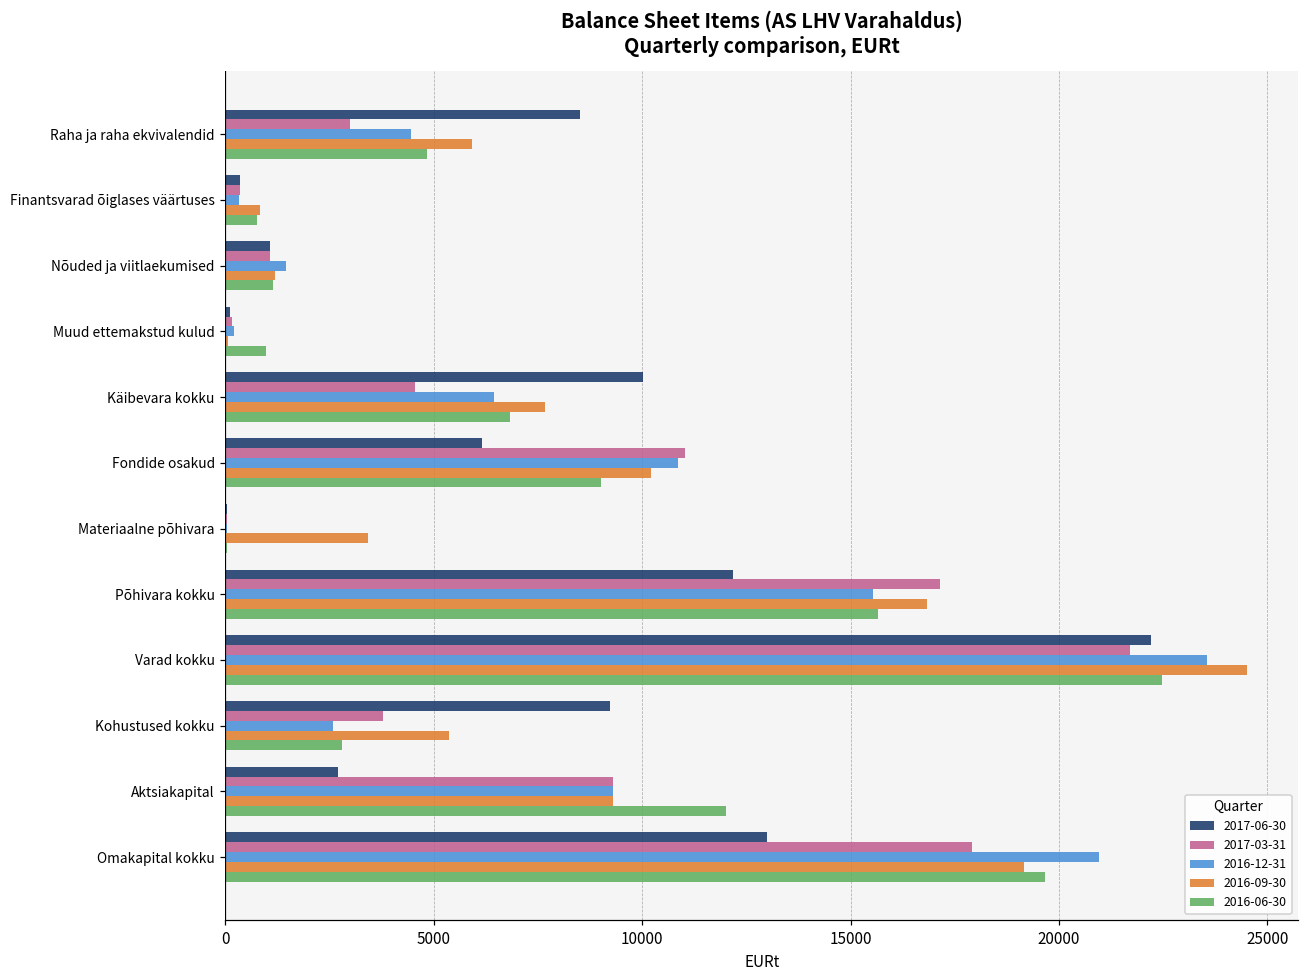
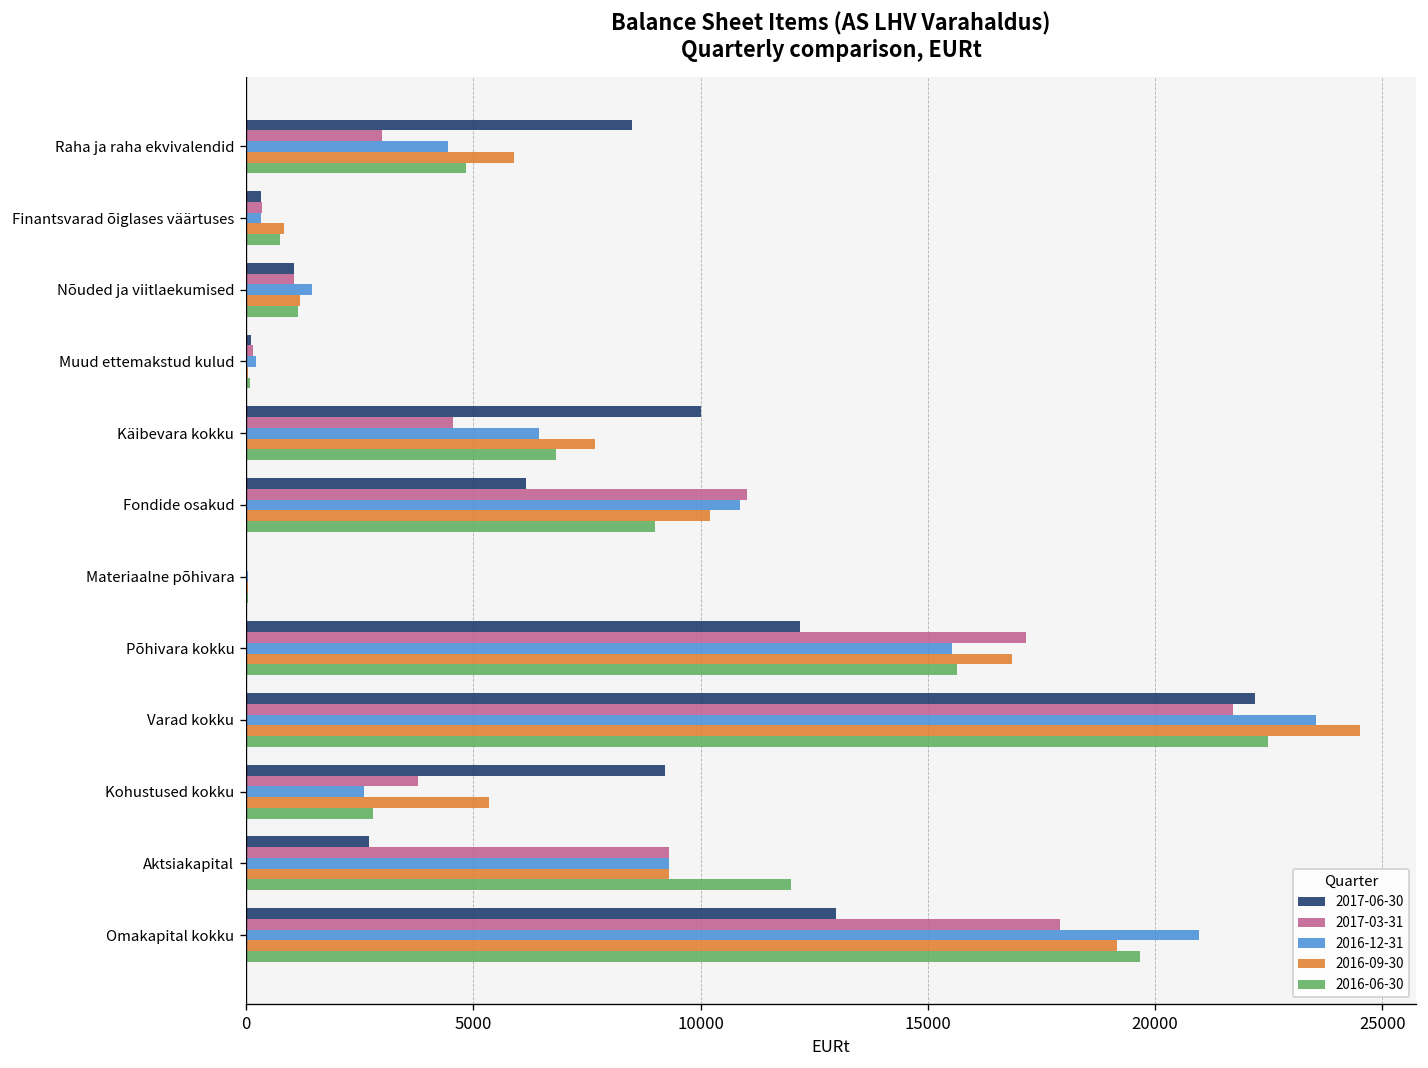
  {
    "2017-06-30": {
      "Raha ja raha ekvivalendid": 8500,
      "Finantsvarad õiglases väärtuses": 300,
      "Nõuded ja viitlaekumised": 1100,
      "Muud ettemakstud kulud": 100,
      "Käibevara kokku": 10000,
      "Fondide osakud": 6200,
      "Põhivara kokku": 12200,
      "Varad kokku": 22200,
      "Kohustused kokku": 9200,
      "Aktsiakapital": 2700,
      "Omakapital kokku": 13000
    },
    "2017-03-31": {
      "Raha ja raha ekvivalendid": 3000,
      "Finantsvarad õiglases väärtuses": 300,
      "Nõuded ja viitlaekumised": 1100,
      "Muud ettemakstud kulud": 200,
      "Käibevara kokku": 4500,
      "Fondide osakud": 11000,
      "Põhivara kokku": 17200,
      "Varad kokku": 21700,
      "Kohustused kokku": 3800,
      "Aktsiakapital": 9300,
      "Omakapital kokku": 17900
    },
    "2016-12-31": {
      "Raha ja raha ekvivalendid": 4500,
      "Finantsvarad õiglases väärtuses": 300,
      "Nõuded ja viitlaekumised": 1500,
      "Muud ettemakstud kulud": 200,
      "Käibevara kokku": 6400,
      "Fondide osakud": 10900,
      "Põhivara kokku": 15500,
      "Varad kokku": 23500,
      "Kohustused kokku": 2600,
      "Aktsiakapital": 9300,
      "Omakapital kokku": 21000
    },
    "2016-09-30": {
      "Raha ja raha ekvivalendid": 5900,
      "Finantsvarad õiglases väärtuses": 800,
      "Nõuded ja viitlaekumised": 1200,
      "Käibevara kokku": 7700,
      "Fondide osakud": 10200,
-     "Materiaalne põhivara": 3400,
+     "Materiaalne põhivara": 0,
      "Põhivara kokku": 16800,
      "Varad kokku": 24500,
      "Kohustused kokku": 5400,
      "Aktsiakapital": 9300,
      "Omakapital kokku": 19200
    },
    "2016-06-30": {
      "Raha ja raha ekvivalendid": 4800,
      "Finantsvarad õiglases väärtuses": 700,
      "Nõuded ja viitlaekumised": 1200,
-     "Muud ettemakstud kulud": 1000,
+     "Muud ettemakstud kulud": 100,
      "Käibevara kokku": 6800,
      "Fondide osakud": 9000,
      "Põhivara kokku": 15600,
      "Varad kokku": 22500,
      "Kohustused kokku": 2800,
      "Aktsiakapital": 12000,
      "Omakapital kokku": 19700
    }
  }
